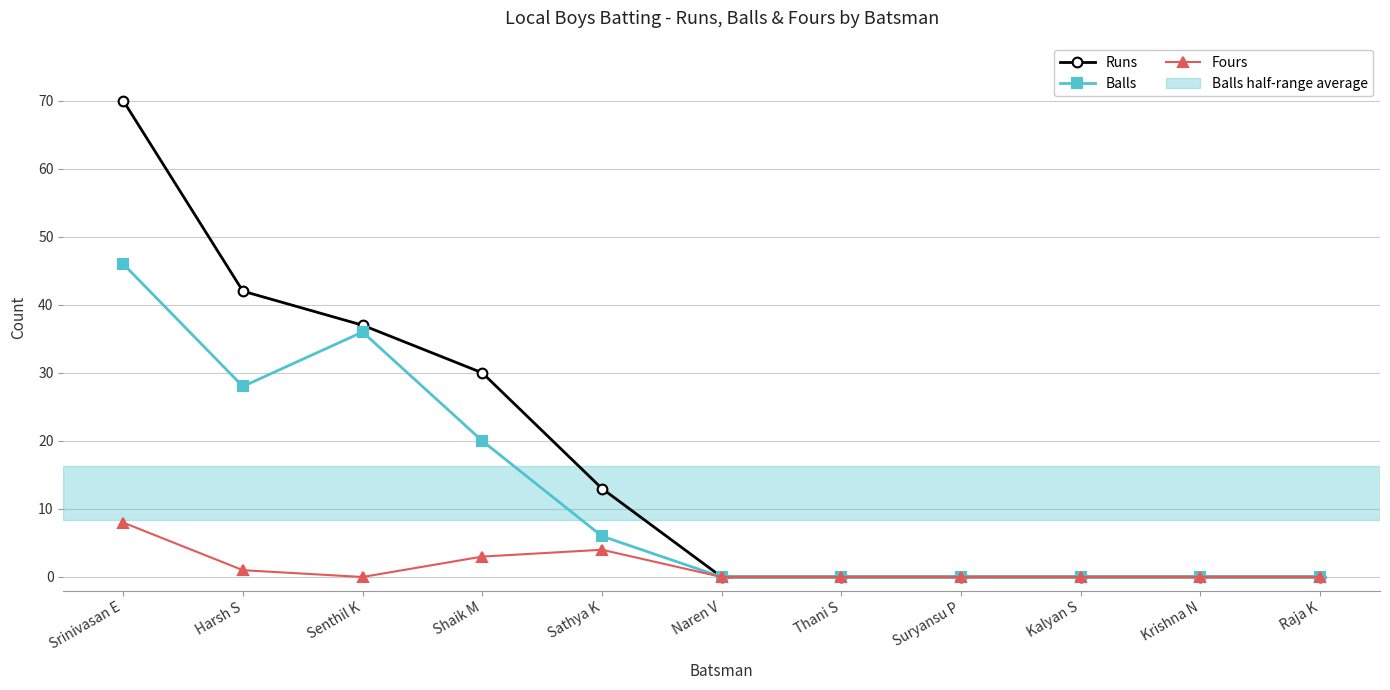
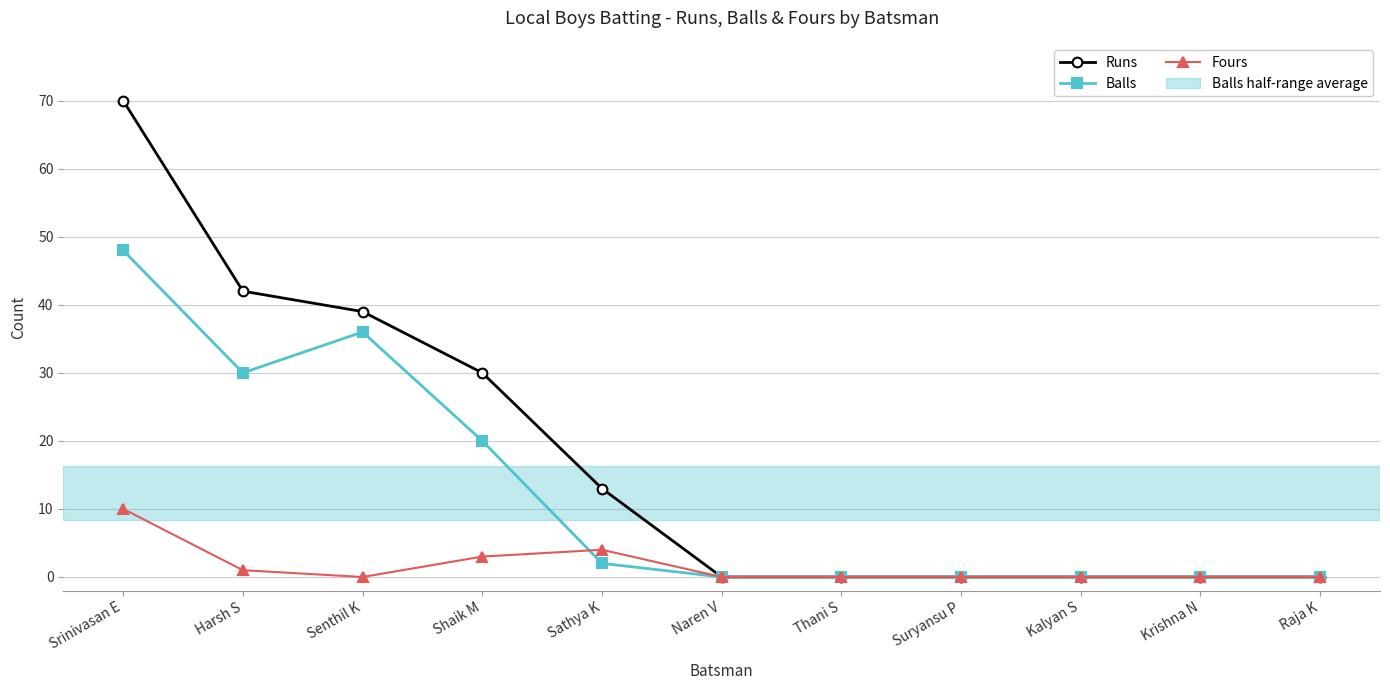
  {
    "Runs": {
      "Srinivasan E": 70,
      "Harsh S": 42,
-     "Senthil K": 37,
+     "Senthil K": 39,
      "Shaik M": 30,
      "Sathya K": 13
    },
    "Balls": {
-     "Srinivasan E": 46,
-     "Harsh S": 28,
+     "Srinivasan E": 48,
+     "Harsh S": 30,
      "Senthil K": 36,
      "Shaik M": 20,
-     "Sathya K": 6
+     "Sathya K": 2
    },
    "Fours": {
-     "Srinivasan E": 8,
+     "Srinivasan E": 10,
      "Harsh S": 1,
      "Senthil K": 0,
      "Shaik M": 3,
      "Sathya K": 4
    }
  }
